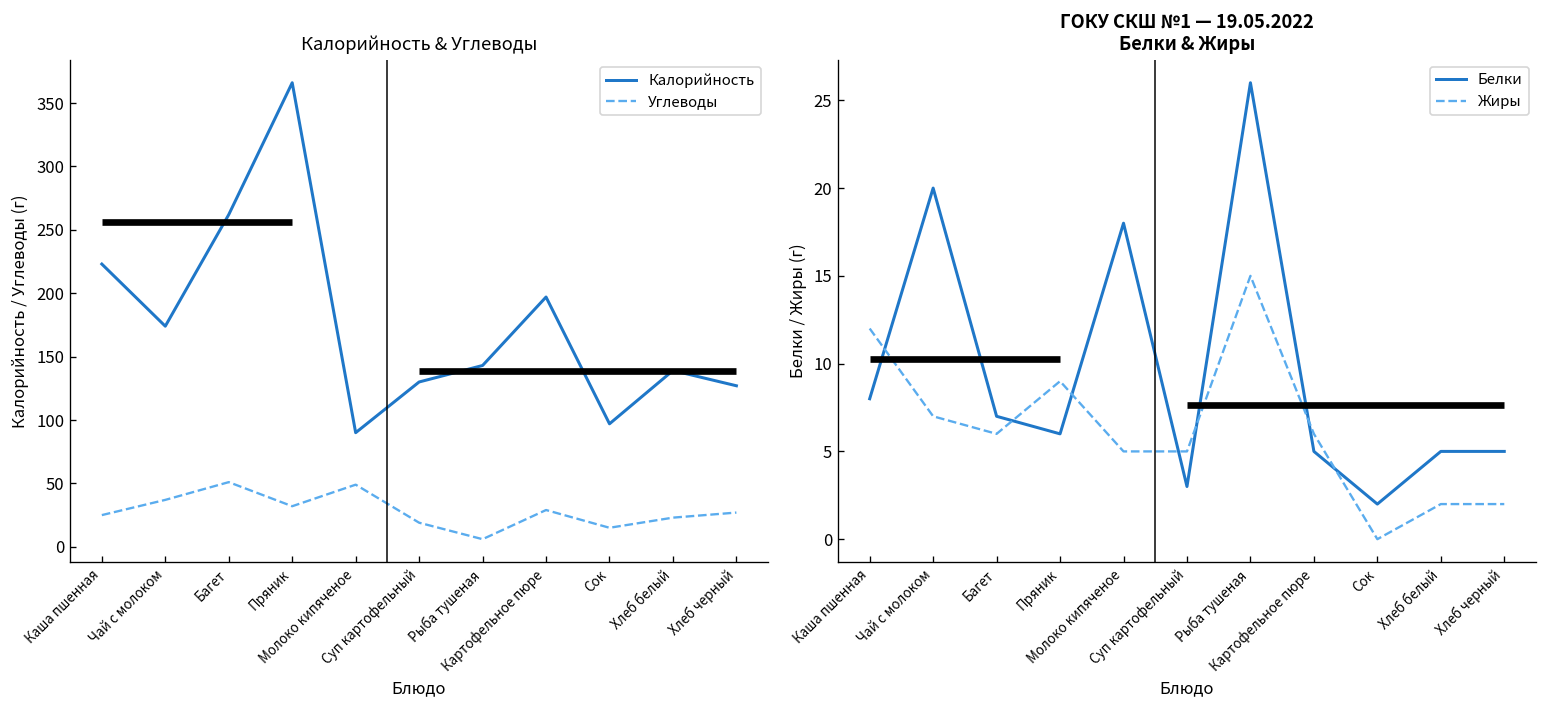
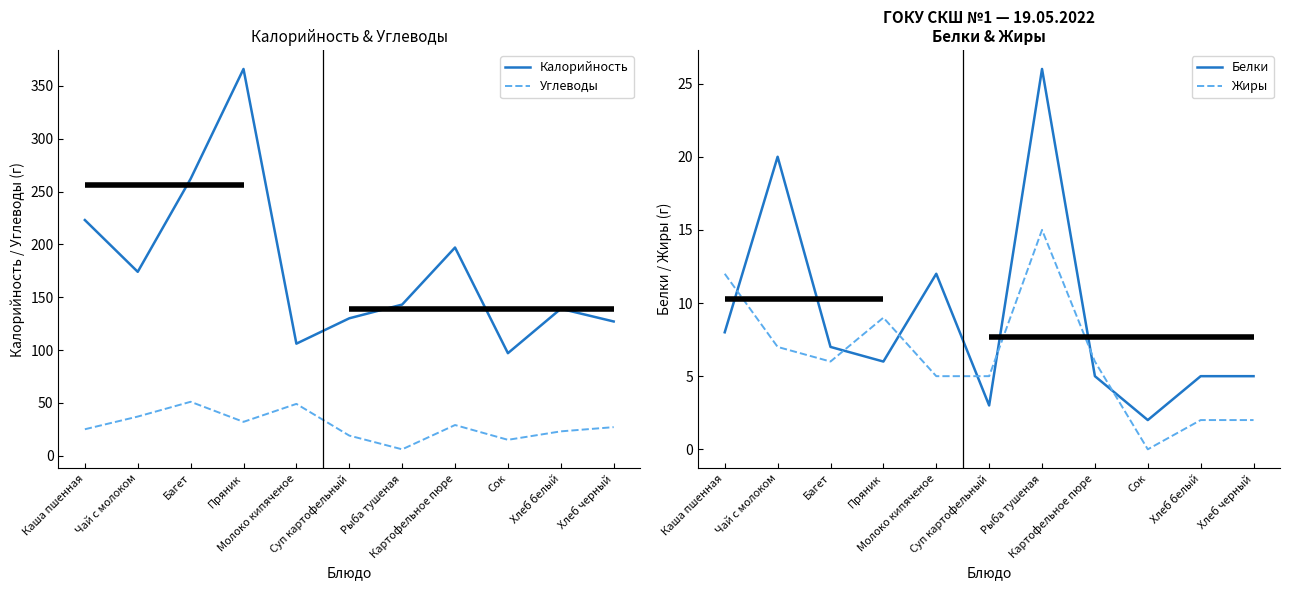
  {
    "Калорийность & Углеводы": {
      "Калорийность": {
        "Каша пшенная": 223,
        "Чай с молоком": 174,
        "Багет": 262,
        "Пряник": 366,
-       "Молоко кипяченое": 90,
+       "Молоко кипяченое": 106,
        "Суп картофельный": 130,
        "Рыба тушеная": 143,
        "Картофельное пюре": 197,
        "Сок": 97,
        "Хлеб белый": 139,
        "Хлеб черный": 127
      },
      "Углеводы": {
        "Каша пшенная": 25,
        "Чай с молоком": 37,
        "Багет": 51,
        "Пряник": 32,
        "Молоко кипяченое": 49,
        "Суп картофельный": 19,
        "Рыба тушеная": 6,
        "Картофельное пюре": 29,
        "Сок": 15,
        "Хлеб белый": 23,
        "Хлеб черный": 27
      }
    },
    "ГОКУ СКШ №1 — 19.05.2022 Белки & Жиры": {
      "Белки": {
        "Каша пшенная": 8,
        "Чай с молоком": 20,
        "Багет": 7,
        "Пряник": 6,
-       "Молоко кипяченое": 18,
+       "Молоко кипяченое": 12,
        "Суп картофельный": 3,
        "Рыба тушеная": 26,
        "Картофельное пюре": 5,
        "Сок": 2,
        "Хлеб белый": 5,
        "Хлеб черный": 5
      },
      "Жиры": {
        "Каша пшенная": 12,
        "Чай с молоком": 7,
        "Багет": 6,
        "Пряник": 9,
        "Молоко кипяченое": 5,
        "Суп картофельный": 5,
        "Рыба тушеная": 15,
        "Картофельное пюре": 6,
        "Сок": 0,
        "Хлеб белый": 2,
        "Хлеб черный": 2
      }
    }
  }
